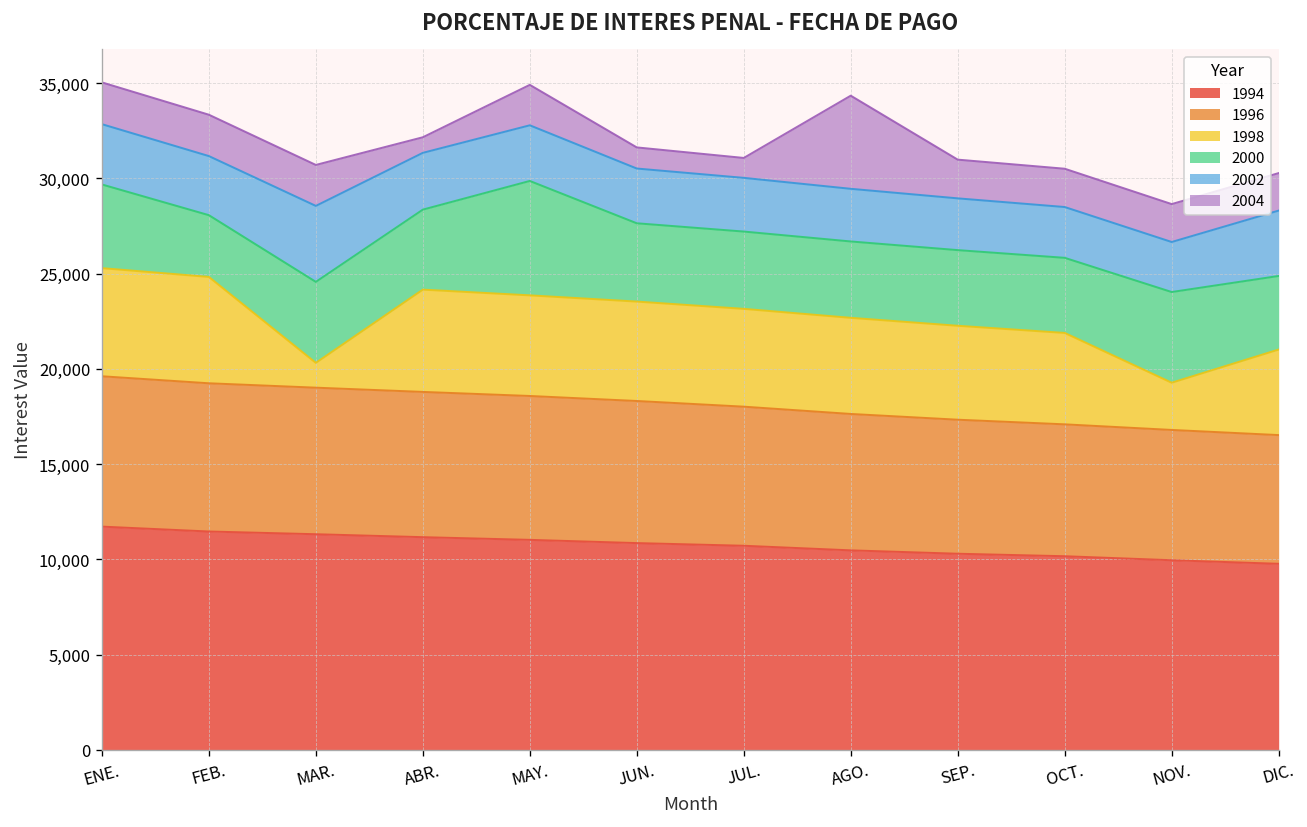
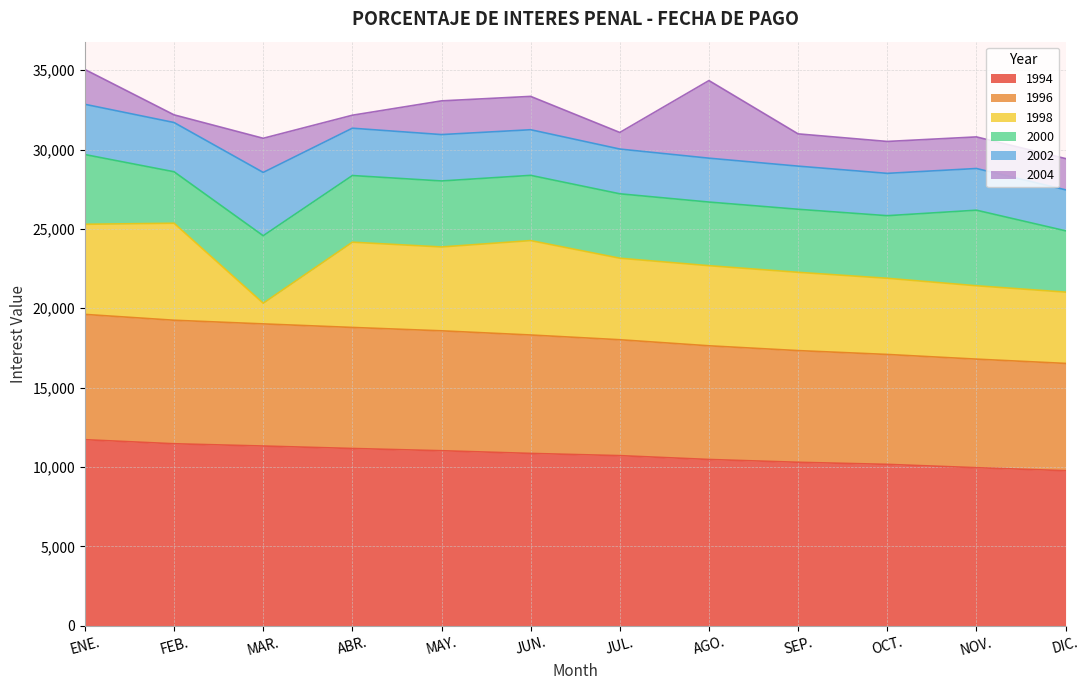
  {
    "1998": {
      "ENE.": "5,700",
-     "FEB.": "5,600",
+     "FEB.": "6,100",
      "MAR.": "1,300",
      "ABR.": "5,400",
      "MAY.": "5,300",
-     "JUN.": "5,200",
+     "JUN.": "5,900",
      "JUL.": "5,100",
      "AGO.": "5,000",
      "SEP.": "4,900",
      "OCT.": "4,800",
-     "NOV.": "2,500",
+     "NOV.": "4,600",
      "DIC.": "4,500"
    },
    "2000": {
      "ENE.": "4,400",
      "FEB.": "3,200",
      "MAR.": "4,300",
      "ABR.": "4,200",
-     "MAY.": "6,000",
+     "MAY.": "4,200",
      "JUN.": "4,100",
      "JUL.": "4,100",
      "AGO.": "4,000",
      "SEP.": "4,000",
      "OCT.": "3,900",
      "NOV.": "4,800",
      "DIC.": "3,900"
    },
    "2002": {
      "ENE.": "3,200",
      "FEB.": "3,100",
      "MAR.": "4,000",
      "ABR.": "3,000",
      "MAY.": "2,900",
      "JUN.": "2,900",
      "JUL.": "2,800",
      "AGO.": "2,800",
      "SEP.": "2,700",
      "OCT.": "2,700",
      "NOV.": "2,600",
-     "DIC.": "3,400"
+     "DIC.": "2,600"
    },
    "2004": {
      "ENE.": "2,200",
-     "FEB.": "2,200",
+     "FEB.": "500",
      "MAR.": "2,200",
      "ABR.": "800",
      "MAY.": "2,100",
-     "JUN.": "1,100",
+     "JUN.": "2,100",
      "JUL.": "1,000",
      "AGO.": "4,900",
      "SEP.": "2,000",
      "OCT.": "2,000",
      "NOV.": "2,000",
      "DIC.": "2,000"
    }
  }
